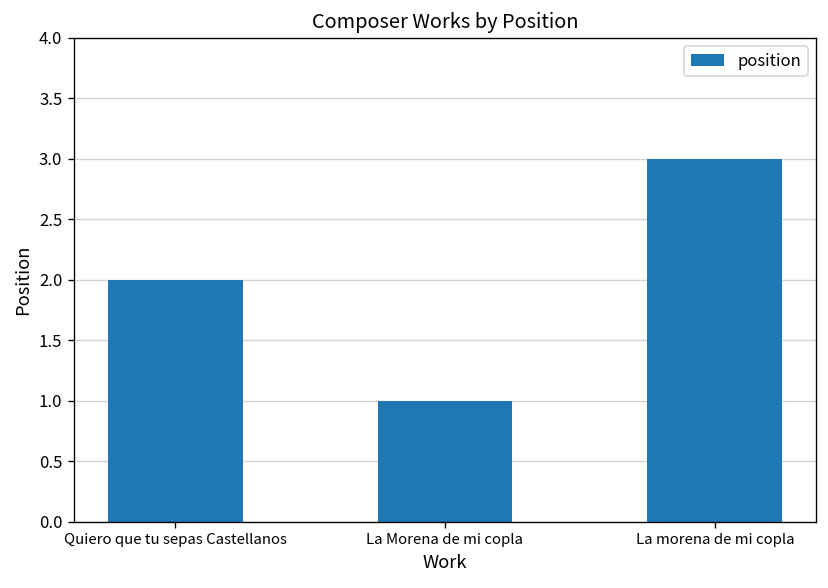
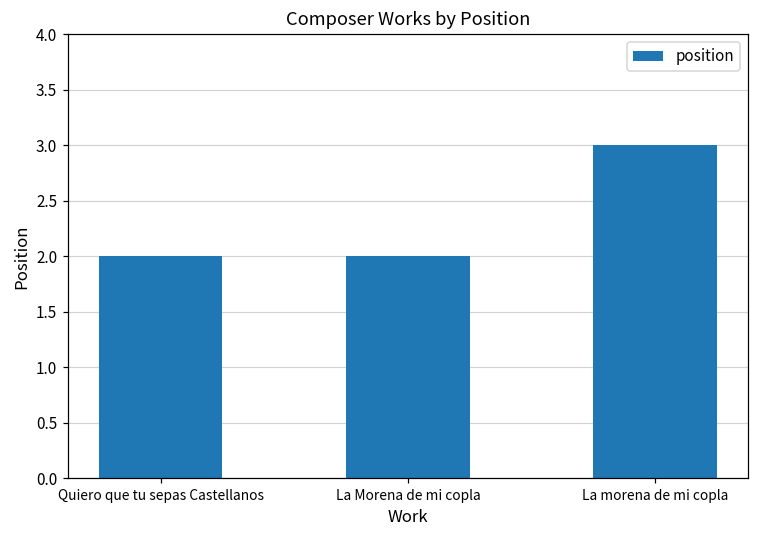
  {
    "Quiero que tu sepas Castellanos": 2,
-   "La Morena de mi copla": 1,
+   "La Morena de mi copla": 2,
    "La morena de mi copla": 3
  }
